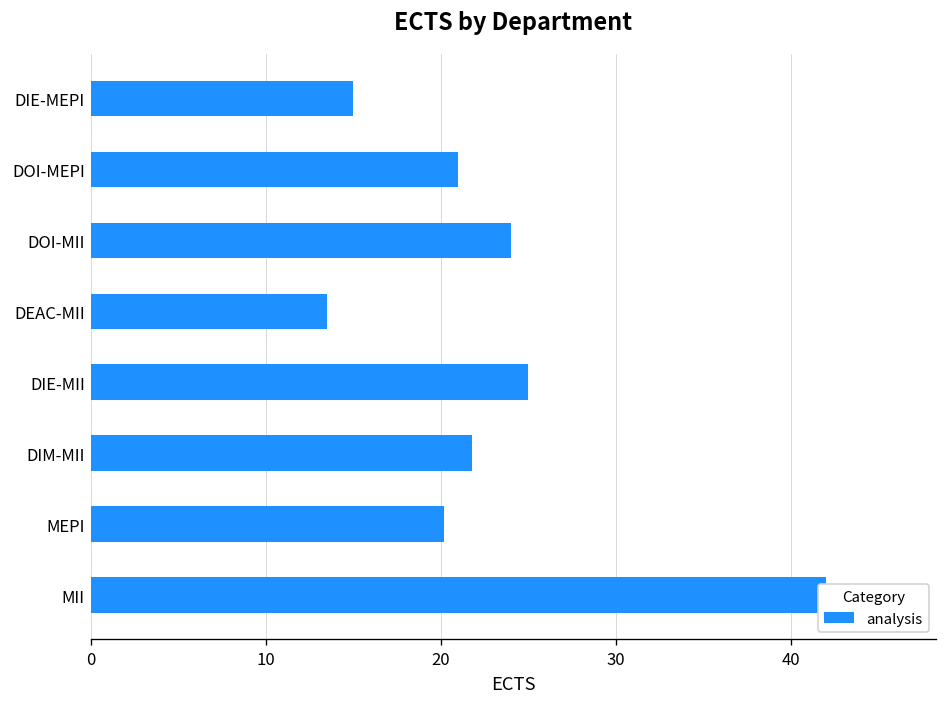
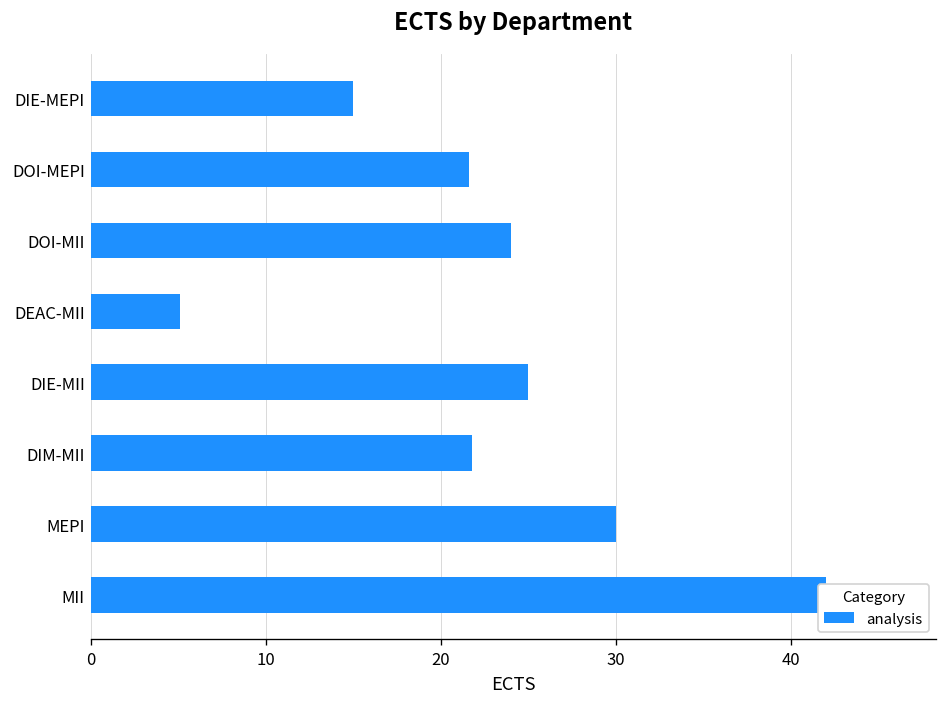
  {
    "DIE-MEPI": 15.0,
-   "DOI-MEPI": 21.0,
+   "DOI-MEPI": 21.6,
    "DOI-MII": 24.0,
-   "DEAC-MII": 13.5,
+   "DEAC-MII": 5.1,
    "DIE-MII": 25.0,
    "DIM-MII": 21.8,
-   "MEPI": 20.2
+   "MEPI": 30.0
  }
